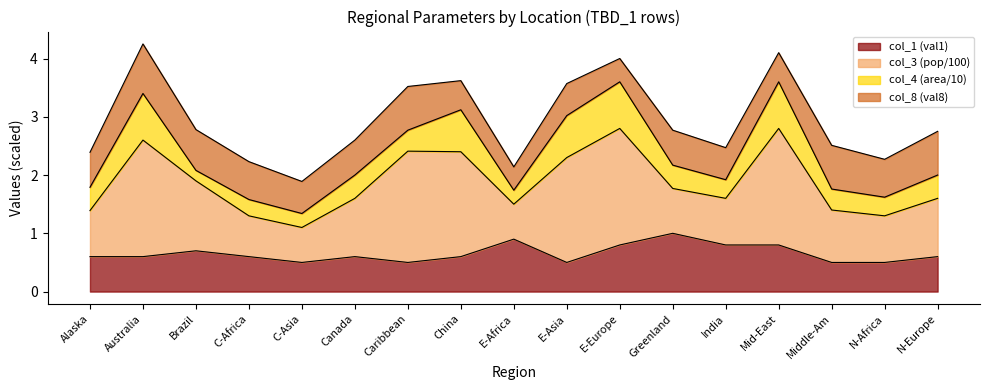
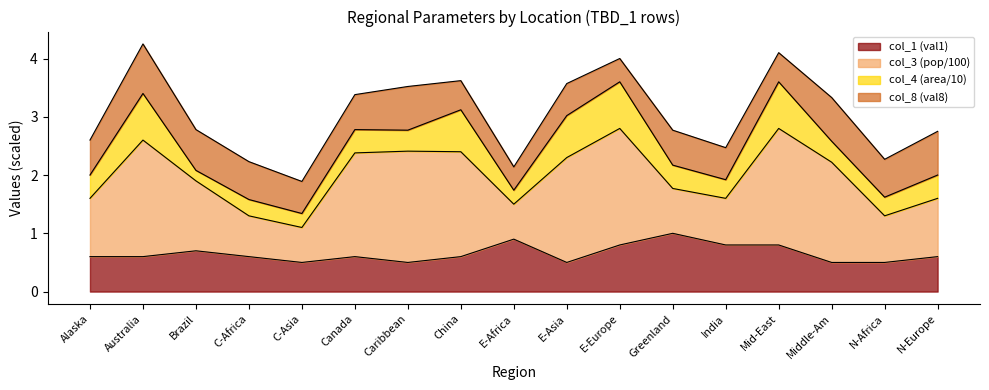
  {
    "col_1 (val1)": {
      "Alaska": 0.6,
      "Australia": 0.6,
      "Brazil": 0.7,
      "C-Africa": 0.6,
      "C-Asia": 0.5,
      "Canada": 0.6,
      "Caribbean": 0.5,
      "China": 0.6,
      "E-Africa": 0.9,
      "E-Asia": 0.5,
      "E-Europe": 0.8,
      "Greenland": 1.0,
      "India": 0.8,
      "Mid-East": 0.8,
      "Middle-Am": 0.5,
      "N-Africa": 0.5,
      "N-Europe": 0.6
    },
    "col_3 (pop/100)": {
-     "Alaska": 0.8,
+     "Alaska": 1.0,
      "Australia": 2.0,
      "Brazil": 1.2,
      "C-Africa": 0.7,
      "C-Asia": 0.6,
-     "Canada": 1.0,
+     "Canada": 1.8,
      "Caribbean": 1.9,
      "China": 1.8,
      "E-Africa": 0.6,
      "E-Asia": 1.8,
      "E-Europe": 2.0,
      "Greenland": 0.8,
      "India": 0.8,
      "Mid-East": 2.0,
-     "Middle-Am": 0.9,
+     "Middle-Am": 1.7,
      "N-Africa": 0.8,
      "N-Europe": 1.0
    },
    "col_4 (area/10)": {
      "Alaska": 0.4,
      "Australia": 0.8,
      "Brazil": 0.2,
      "C-Africa": 0.3,
      "C-Asia": 0.2,
      "Canada": 0.4,
      "Caribbean": 0.4,
      "China": 0.7,
      "E-Africa": 0.2,
      "E-Asia": 0.7,
      "E-Europe": 0.8,
      "Greenland": 0.4,
      "India": 0.3,
      "Mid-East": 0.8,
      "Middle-Am": 0.4,
      "N-Africa": 0.3,
      "N-Europe": 0.4
    },
    "col_8 (val8)": {
      "Alaska": 0.6,
      "Australia": 0.8,
      "Brazil": 0.7,
      "C-Africa": 0.7,
      "C-Asia": 0.6,
      "Canada": 0.6,
      "Caribbean": 0.8,
      "China": 0.5,
      "E-Africa": 0.4,
      "E-Asia": 0.5,
      "E-Europe": 0.4,
      "Greenland": 0.6,
      "India": 0.6,
      "Mid-East": 0.5,
      "Middle-Am": 0.8,
      "N-Africa": 0.6,
      "N-Europe": 0.8
    }
  }
